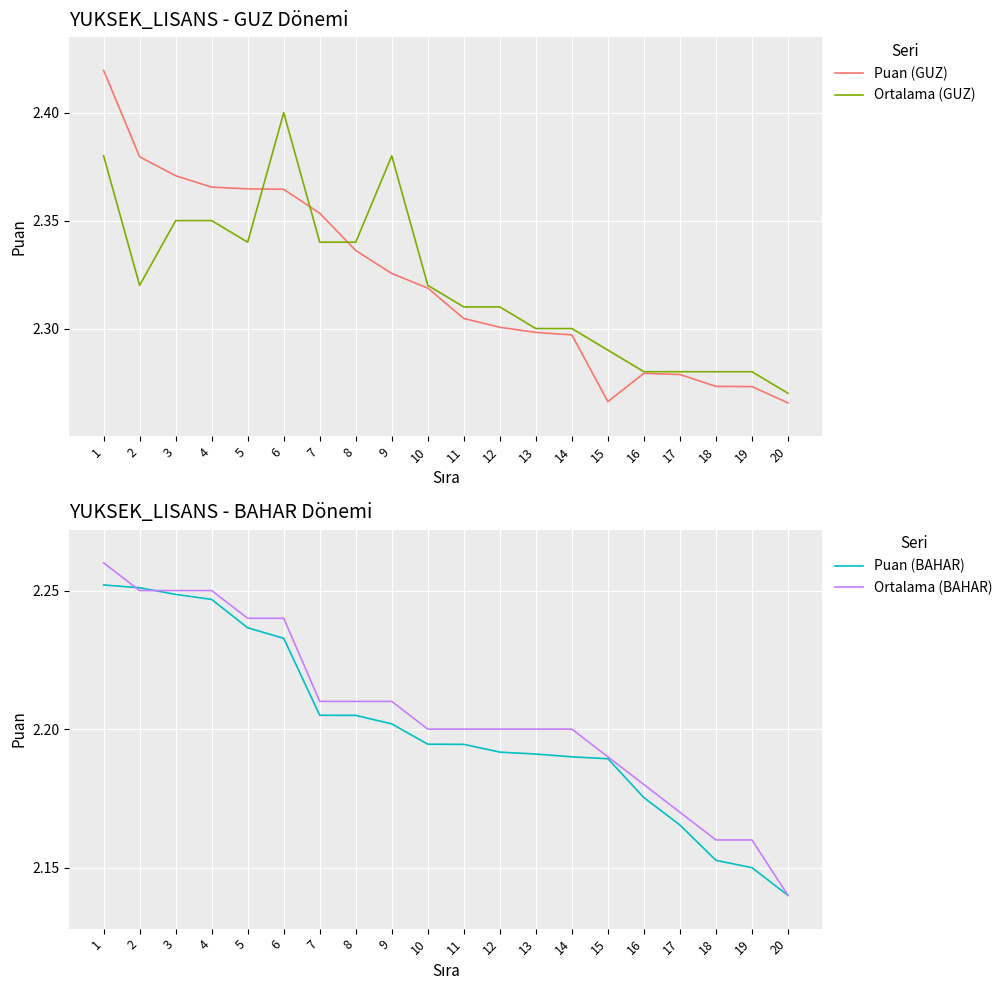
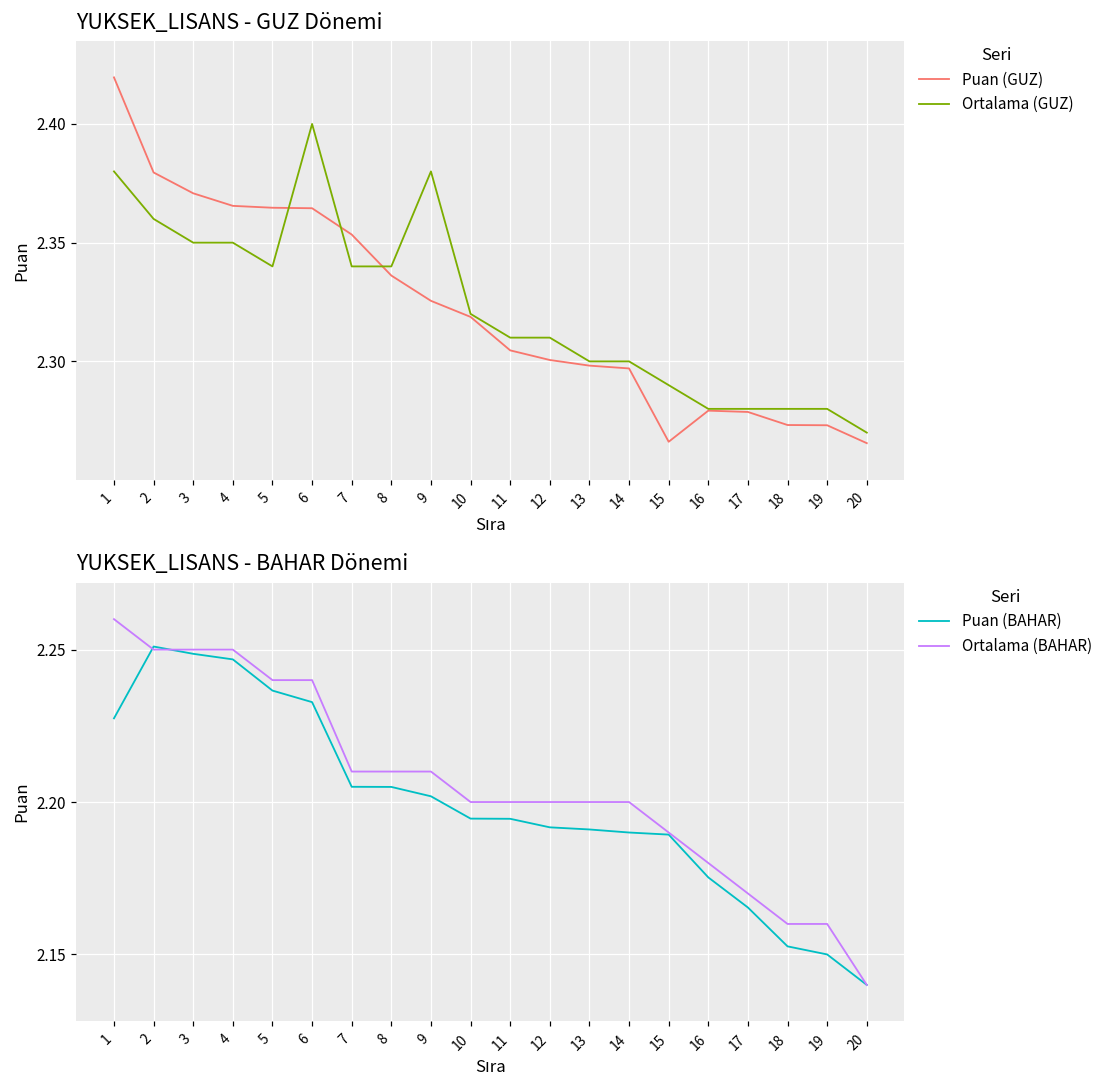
  {
    "YUKSEK_LISANS - GUZ Dönemi": {
      "Puan (GUZ)": {
        "1": 2.42,
        "2": 2.38,
        "3": 2.37,
        "4": 2.366,
        "5": 2.365,
        "6": 2.364,
        "7": 2.353,
        "8": 2.336,
        "9": 2.326,
        "10": 2.319,
        "11": 2.305,
        "12": 2.30,
        "13": 2.298,
        "14": 2.297,
        "15": 2.266,
        "17": 2.279,
        "18": 2.273,
        "19": 2.273,
        "20": 2.266
      },
      "Ortalama (GUZ)": {
        "1": 2.38,
-       "2": 2.32,
+       "2": 2.36,
        "3": 2.35,
        "4": 2.35,
        "5": 2.34,
        "6": 2.40,
        "7": 2.34,
        "8": 2.34,
        "9": 2.38,
        "10": 2.32,
        "11": 2.31,
        "12": 2.31,
        "13": 2.30,
        "14": 2.30,
        "15": 2.29,
        "17": 2.28,
        "18": 2.28,
        "19": 2.28,
        "20": 2.27
      }
    },
    "YUKSEK_LISANS - BAHAR Dönemi": {
      "Puan (BAHAR)": {
-       "1": 2.252,
+       "1": 2.227,
        "2": 2.251,
        "3": 2.249,
        "4": 2.247,
        "5": 2.237,
        "6": 2.233,
        "7": 2.205,
        "8": 2.205,
        "9": 2.202,
        "10": 2.195,
        "11": 2.194,
        "12": 2.192,
        "13": 2.191,
        "14": 2.190,
        "16": 2.175,
        "17": 2.165,
        "18": 2.153,
        "19": 2.150
      },
      "Ortalama (BAHAR)": {
        "1": 2.260,
        "2": 2.250,
        "3": 2.250,
        "4": 2.250,
        "5": 2.240,
        "6": 2.240,
        "7": 2.210,
        "8": 2.210,
        "9": 2.210,
        "10": 2.200,
        "11": 2.200,
        "12": 2.200,
        "13": 2.200,
        "14": 2.200,
        "16": 2.180,
        "17": 2.170,
        "18": 2.160,
        "19": 2.160
      }
    }
  }
